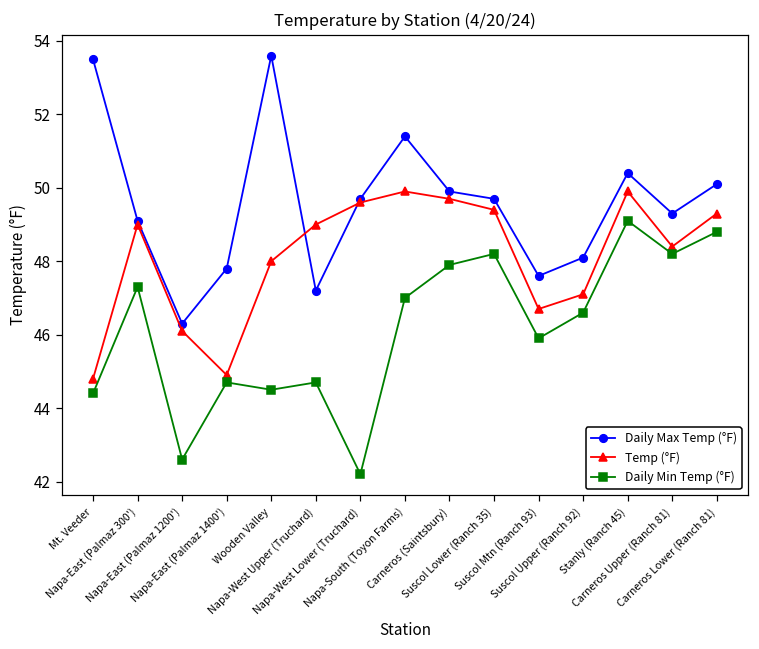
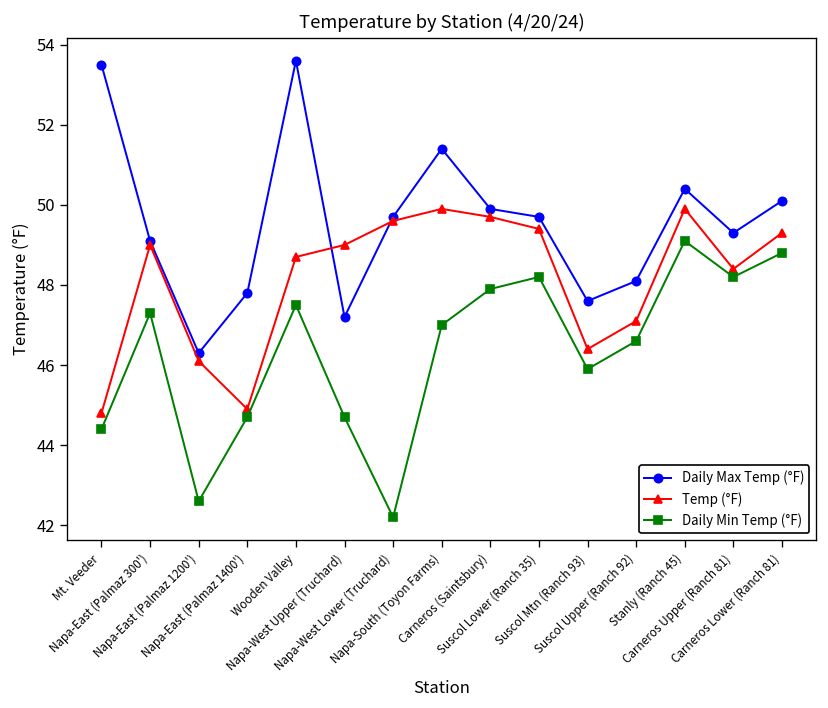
  {
    "Daily Max Temp (°F)": {
      "Mt. Veeder": 53.5,
      "Napa-East (Palmaz 300')": 49.1,
      "Napa-East (Palmaz 1200')": 46.3,
      "Napa-East (Palmaz 1400')": 47.8,
      "Wooden Valley": 53.6,
      "Napa-West Upper (Truchard)": 47.2,
      "Napa-West Lower (Truchard)": 49.7,
      "Napa-South (Toyon Farms)": 51.4,
      "Carneros (Saintsbury)": 49.9,
      "Suscol Lower (Ranch 35)": 49.7,
      "Suscol Mtn (Ranch 93)": 47.6,
      "Suscol Upper (Ranch 92)": 48.1,
      "Stanly (Ranch 45)": 50.4,
      "Carneros Upper (Ranch 81)": 49.3,
      "Carneros Lower (Ranch 81)": 50.1
    },
    "Temp (°F)": {
      "Mt. Veeder": 44.8,
      "Napa-East (Palmaz 300')": 49.0,
      "Napa-East (Palmaz 1200')": 46.1,
      "Napa-East (Palmaz 1400')": 44.9,
-     "Wooden Valley": 48.0,
+     "Wooden Valley": 48.7,
      "Napa-West Upper (Truchard)": 49.0,
      "Napa-West Lower (Truchard)": 49.6,
      "Napa-South (Toyon Farms)": 49.9,
      "Carneros (Saintsbury)": 49.7,
      "Suscol Lower (Ranch 35)": 49.4,
-     "Suscol Mtn (Ranch 93)": 46.7,
+     "Suscol Mtn (Ranch 93)": 46.4,
      "Suscol Upper (Ranch 92)": 47.1,
      "Stanly (Ranch 45)": 49.9,
      "Carneros Upper (Ranch 81)": 48.4,
      "Carneros Lower (Ranch 81)": 49.3
    },
    "Daily Min Temp (°F)": {
      "Mt. Veeder": 44.4,
      "Napa-East (Palmaz 300')": 47.3,
      "Napa-East (Palmaz 1200')": 42.6,
      "Napa-East (Palmaz 1400')": 44.7,
-     "Wooden Valley": 44.5,
+     "Wooden Valley": 47.5,
      "Napa-West Upper (Truchard)": 44.7,
      "Napa-West Lower (Truchard)": 42.2,
      "Napa-South (Toyon Farms)": 47.0,
      "Carneros (Saintsbury)": 47.9,
      "Suscol Lower (Ranch 35)": 48.2,
      "Suscol Mtn (Ranch 93)": 45.9,
      "Suscol Upper (Ranch 92)": 46.6,
      "Stanly (Ranch 45)": 49.1,
      "Carneros Upper (Ranch 81)": 48.2,
      "Carneros Lower (Ranch 81)": 48.8
    }
  }
